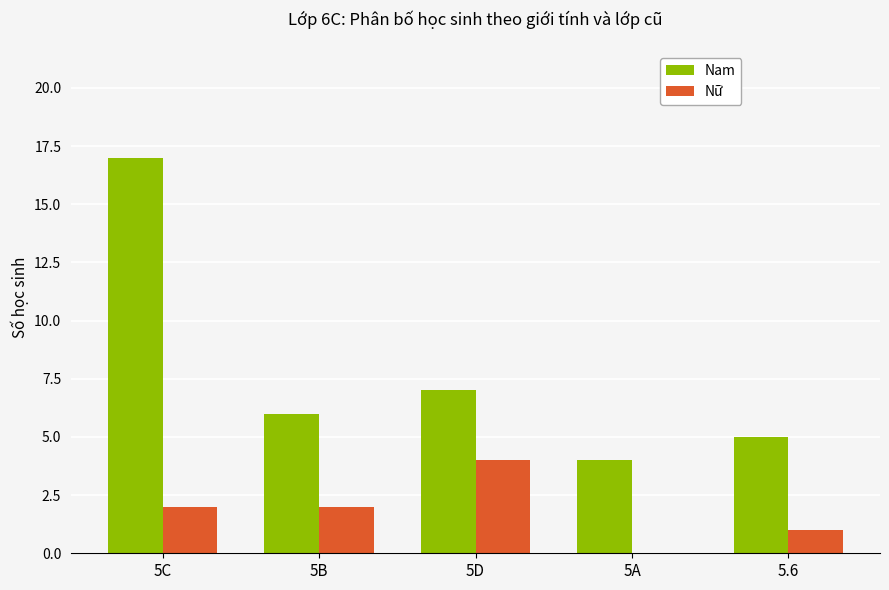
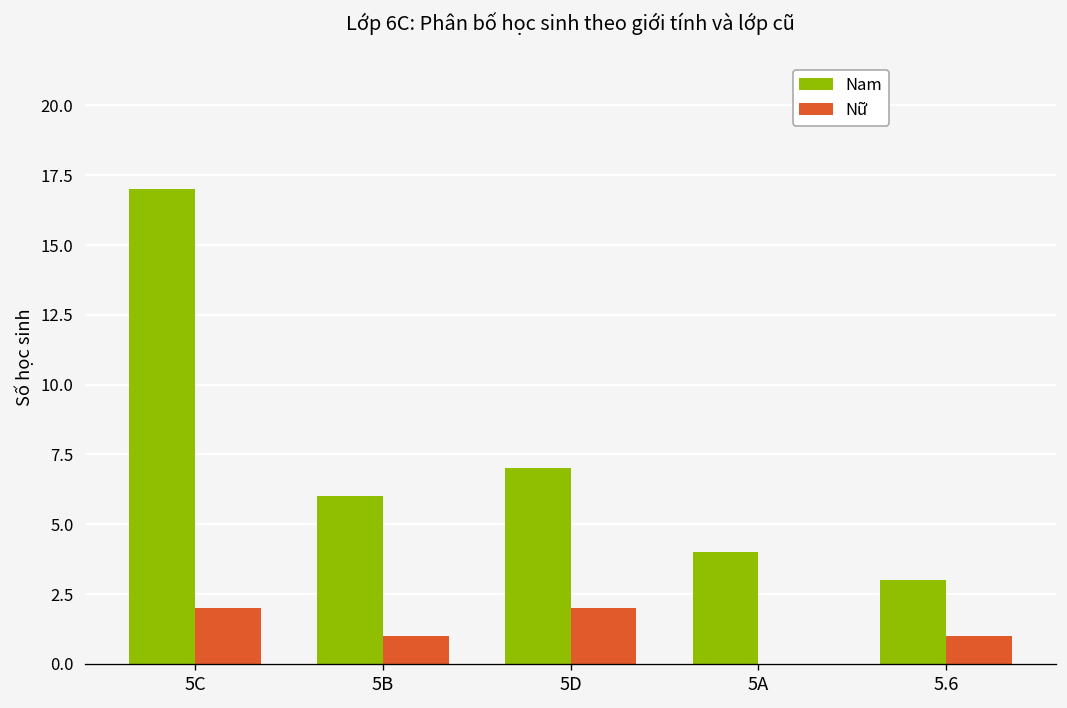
  {
    "Nam": {
      "5C": 17,
      "5B": 6,
      "5D": 7,
      "5A": 4,
-     "5.6": 5
+     "5.6": 3
    },
    "Nữ": {
      "5C": 2,
-     "5B": 2,
-     "5D": 4,
+     "5B": 1,
+     "5D": 2,
      "5A": 0,
      "5.6": 1
    }
  }
